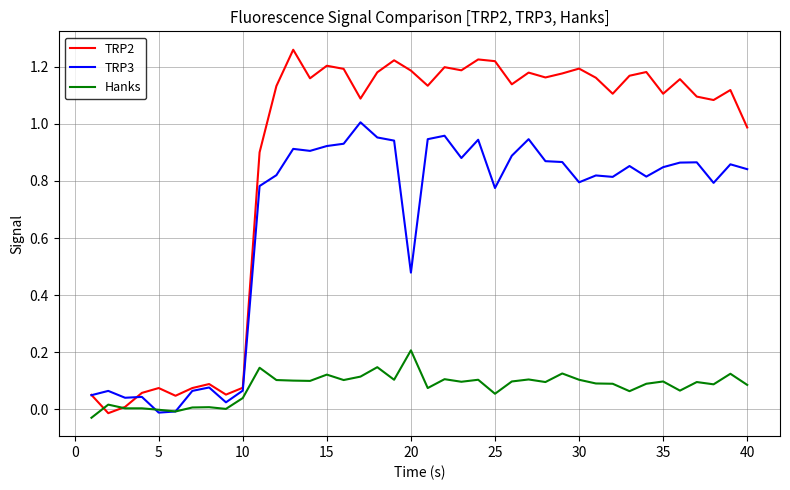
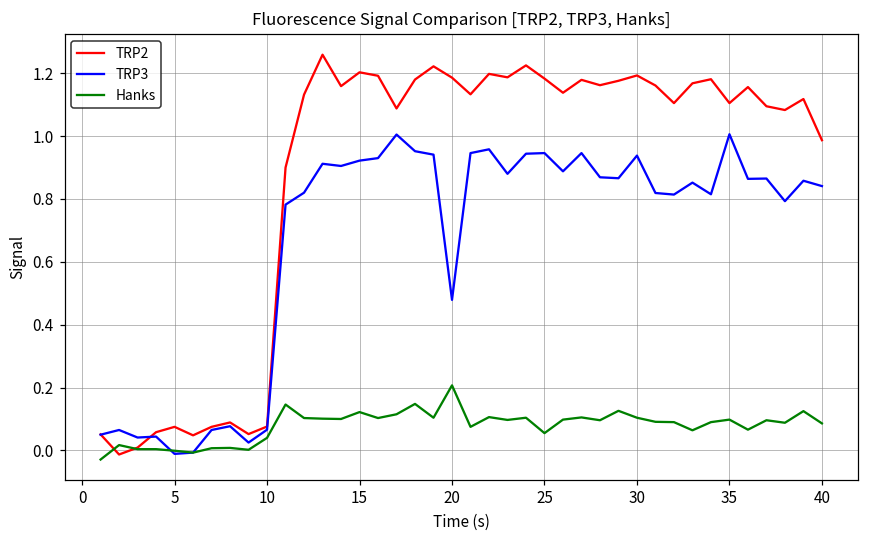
  {
    "TRP2": {
      "5": 0.08,
      "10": 0.08,
      "15": 1.20,
      "20": 1.19,
-     "25": 1.22,
+     "25": 1.18,
      "30": 1.19,
      "35": 1.11,
      "40": 0.99
    },
    "TRP3": {
      "5": -0.01,
      "10": 0.07,
      "15": 0.92,
      "20": 0.48,
-     "25": 0.78,
-     "30": 0.80,
-     "35": 0.85,
+     "25": 0.95,
+     "30": 0.94,
+     "35": 1.01,
      "40": 0.84
    },
    "Hanks": {
      "5": 0.00,
      "10": 0.04,
      "15": 0.12,
      "20": 0.21,
      "25": 0.06,
      "30": 0.10,
      "35": 0.10,
      "40": 0.09
    }
  }
